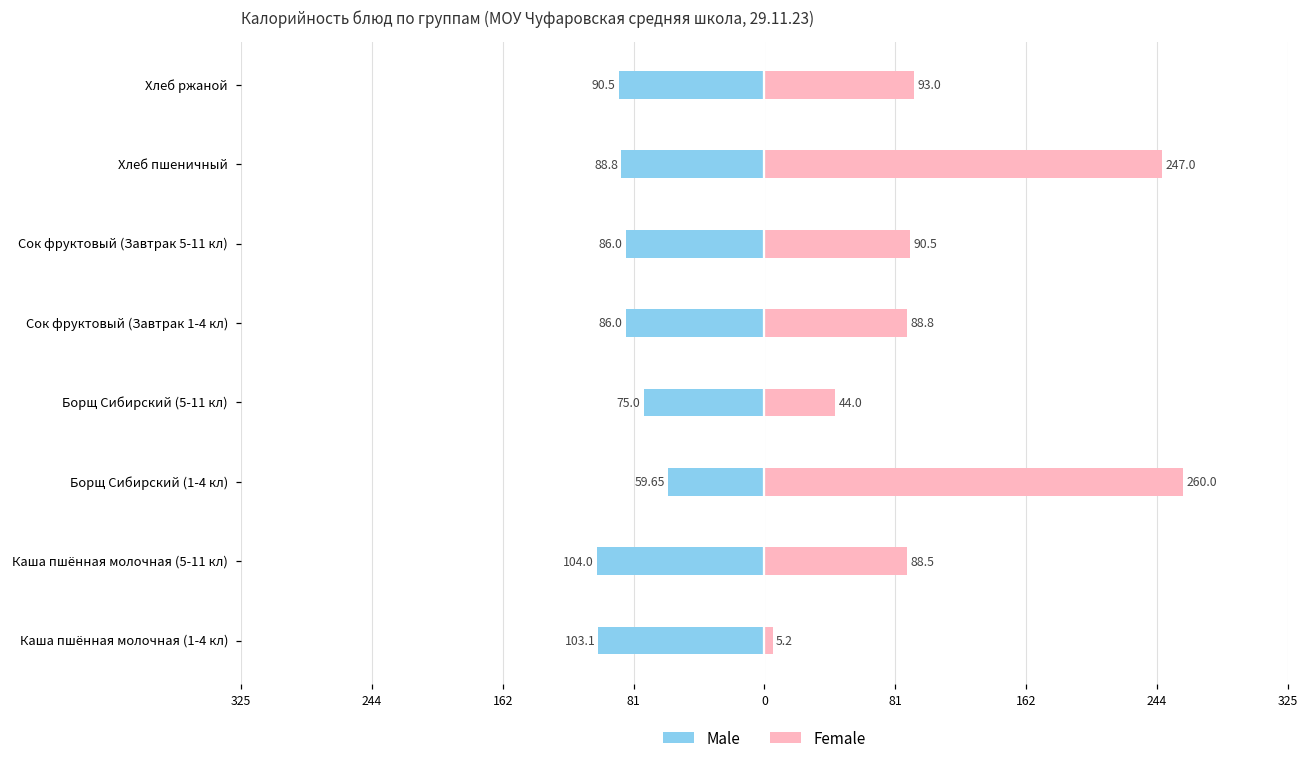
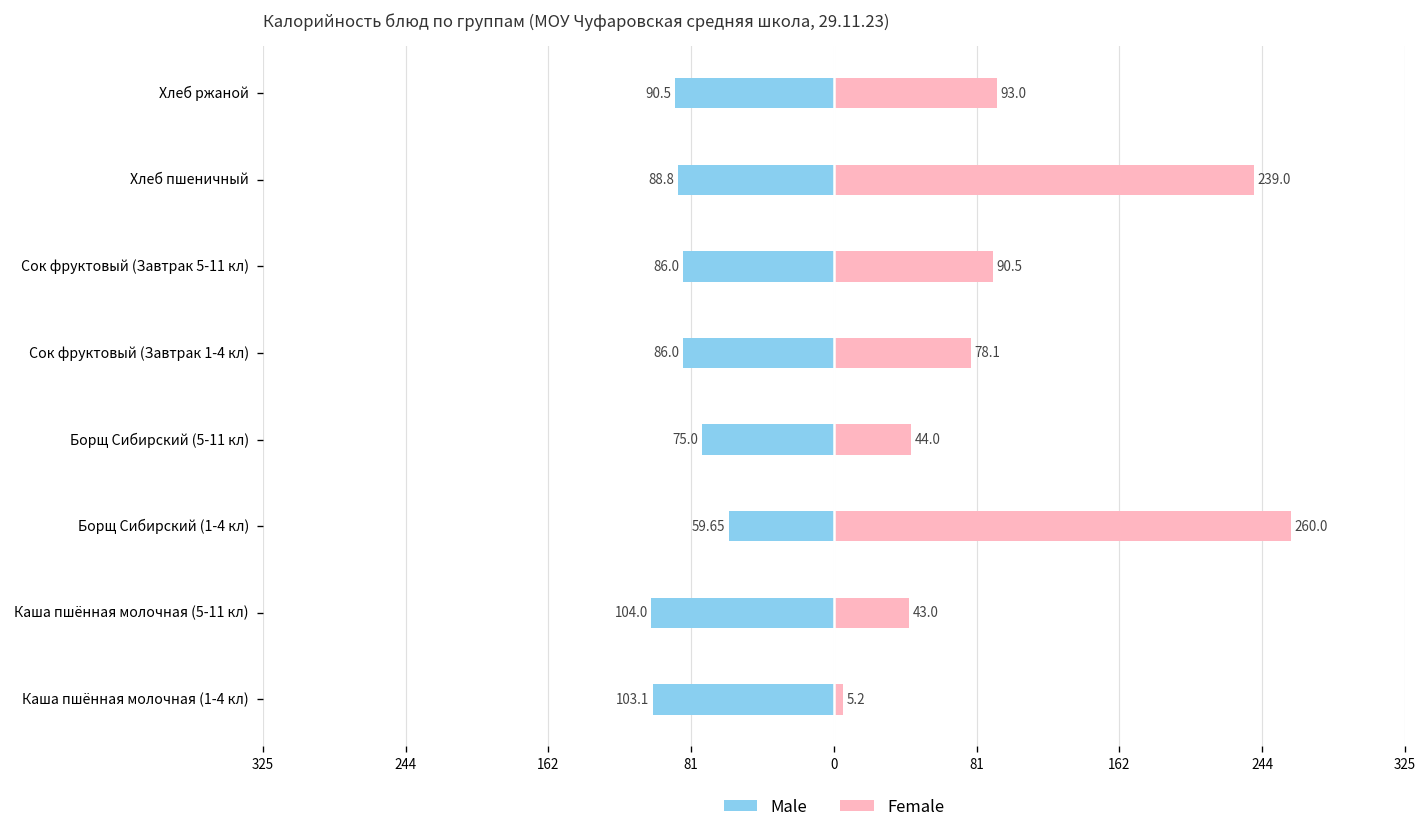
  {
    "Female": {
      "Хлеб ржаной": 93.0,
-     "Хлеб пшеничный": 247.0,
+     "Хлеб пшеничный": 239.0,
      "Сок фруктовый (Завтрак 5-11 кл)": 90.5,
-     "Сок фруктовый (Завтрак 1-4 кл)": 88.8,
+     "Сок фруктовый (Завтрак 1-4 кл)": 78.1,
      "Борщ Сибирский (5-11 кл)": 44.0,
      "Борщ Сибирский (1-4 кл)": 260.0,
-     "Каша пшённая молочная (5-11 кл)": 88.5,
+     "Каша пшённая молочная (5-11 кл)": 43.0,
      "Каша пшённая молочная (1-4 кл)": 5.2
    }
  }
